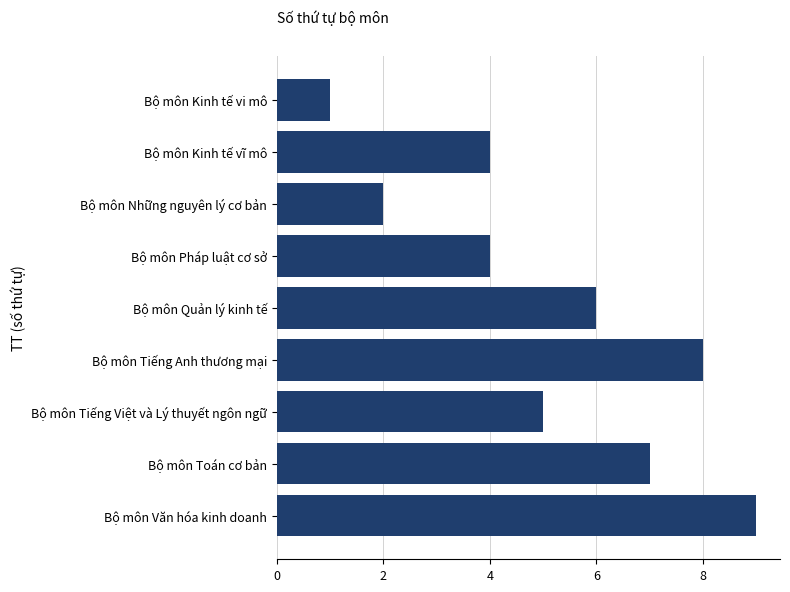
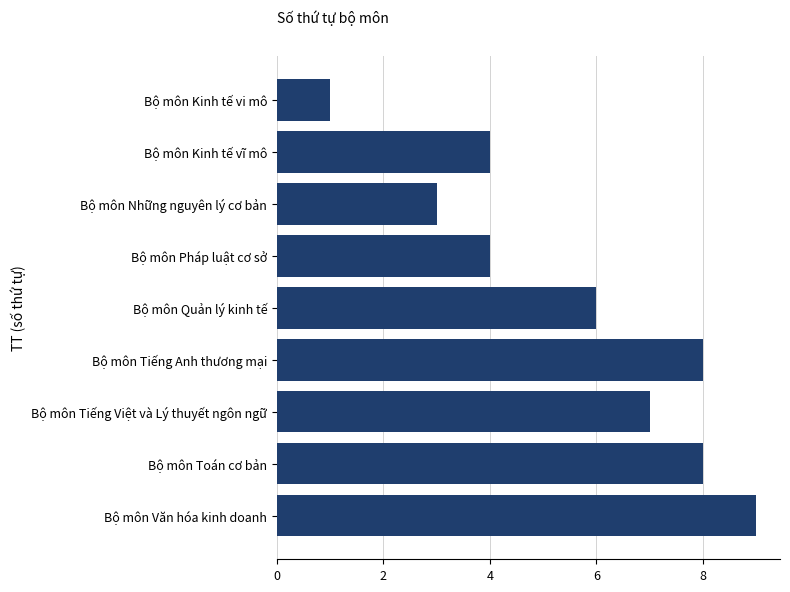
  {
    "Bộ môn Kinh tế vi mô": 1,
    "Bộ môn Kinh tế vĩ mô": 4,
-   "Bộ môn Những nguyên lý cơ bản": 2,
+   "Bộ môn Những nguyên lý cơ bản": 3,
    "Bộ môn Pháp luật cơ sở": 4,
    "Bộ môn Quản lý kinh tế": 6,
    "Bộ môn Tiếng Anh thương mại": 8,
-   "Bộ môn Tiếng Việt và Lý thuyết ngôn ngữ": 5,
-   "Bộ môn Toán cơ bản": 7,
+   "Bộ môn Tiếng Việt và Lý thuyết ngôn ngữ": 7,
+   "Bộ môn Toán cơ bản": 8,
    "Bộ môn Văn hóa kinh doanh": 9
  }
